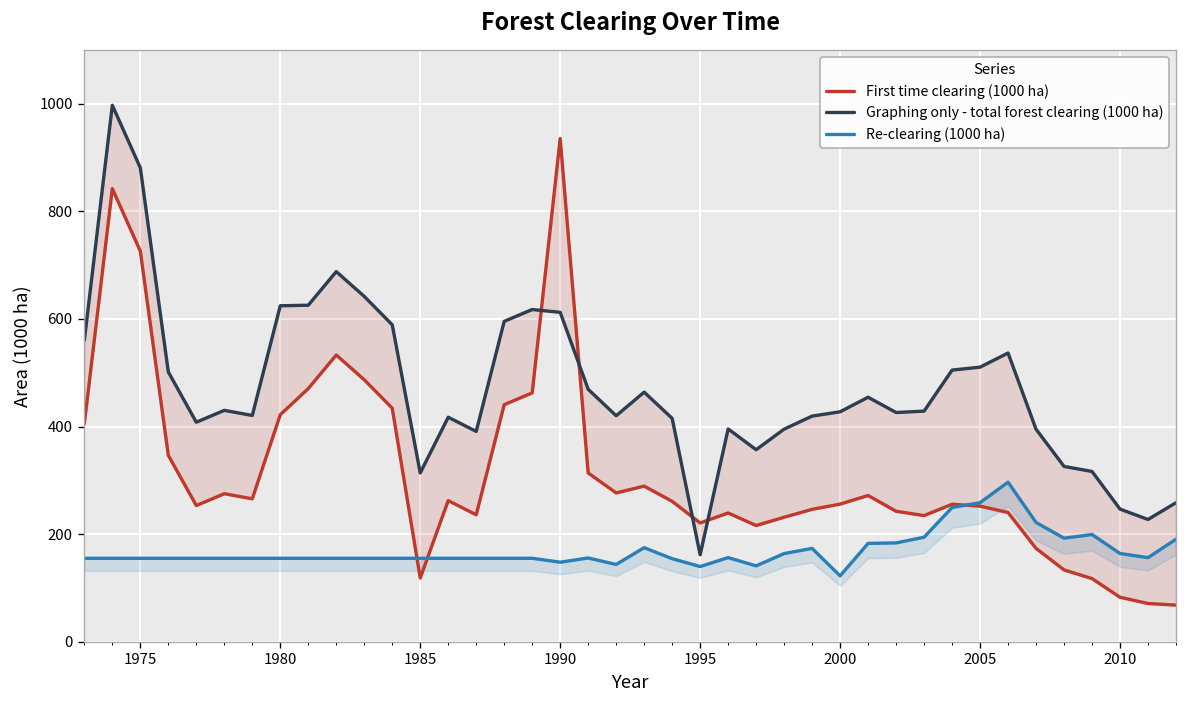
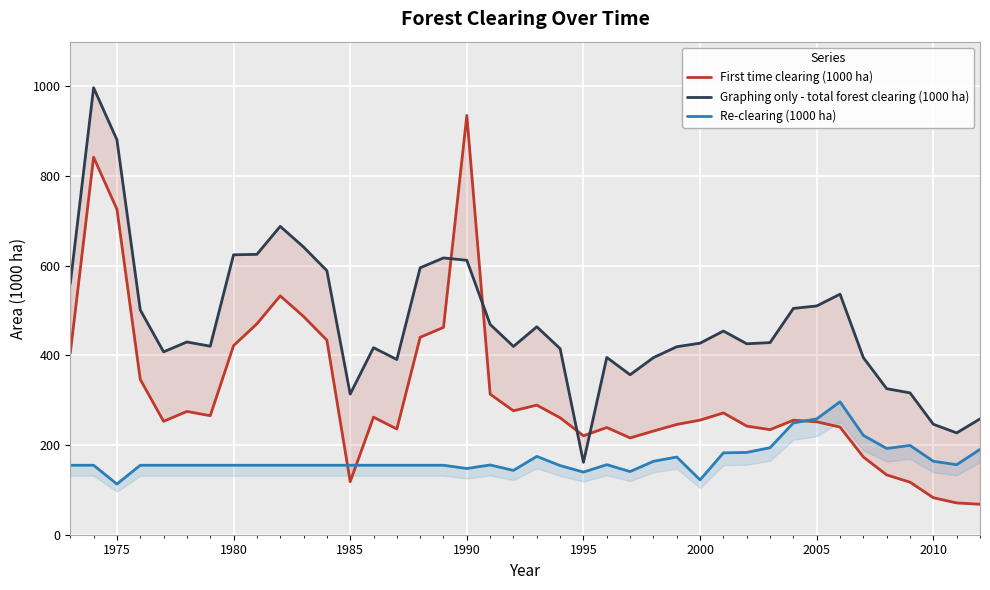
  {
    "Graphing only - total forest clearing (1000 ha)": {
      "1990": 610,
      "1995": 160
    },
    "Re-clearing (1000 ha)": {
-     "1975": 160,
+     "1975": 110,
      "1980": 160,
      "1985": 160,
      "1990": 150,
      "1995": 140,
      "2000": 120,
      "2005": 260,
      "2010": 160
    }
  }
